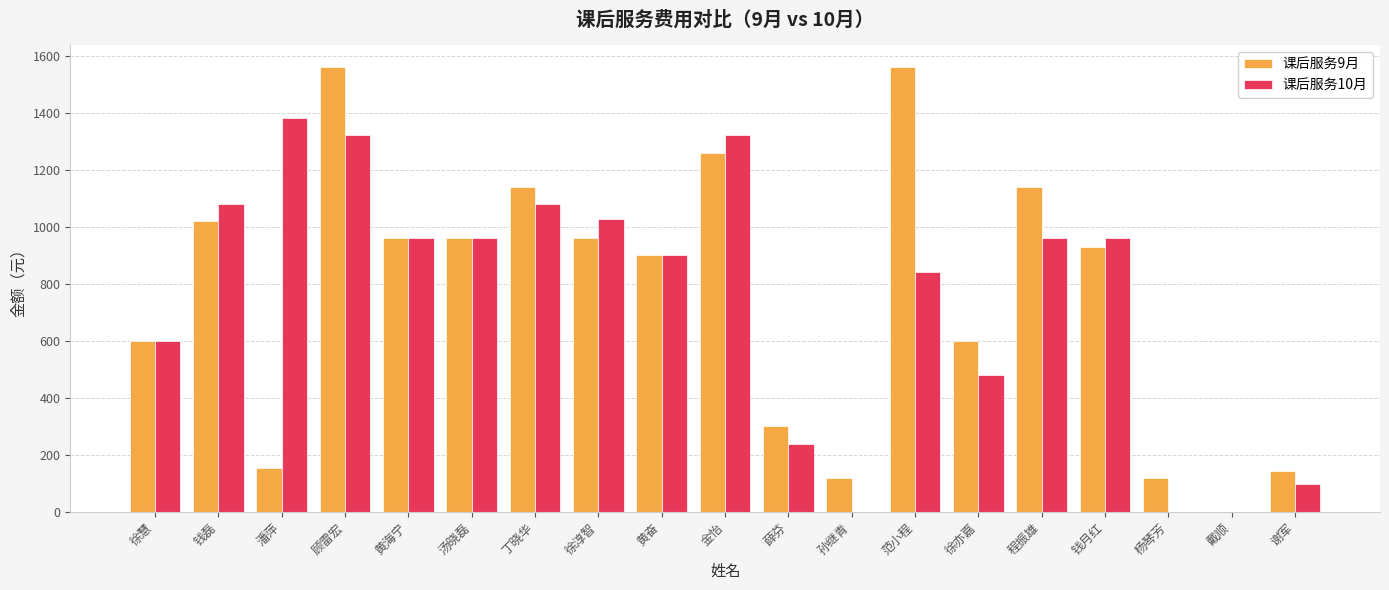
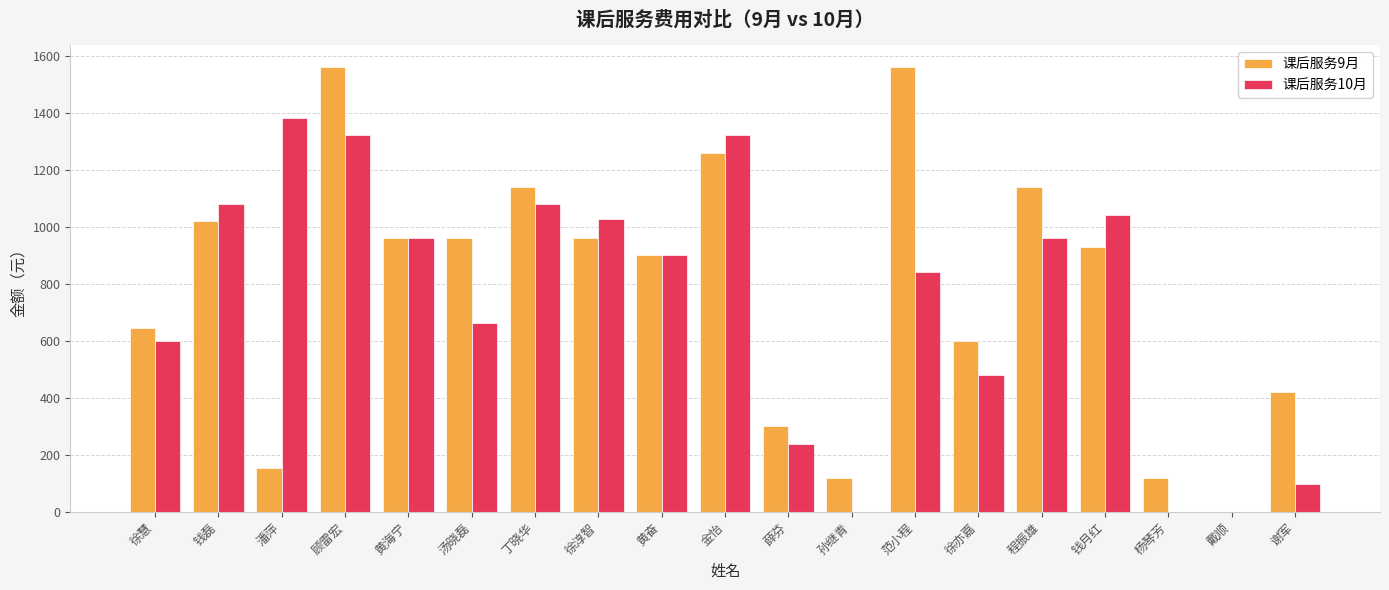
  {
    "课后服务9月": {
-     "徐慧": 600,
+     "徐慧": 650,
      "钱磊": 1020,
      "潘萍": 160,
      "顾雷宏": 1560,
      "黄海宁": 960,
      "汤晓磊": 960,
      "丁晓华": 1140,
      "徐淳智": 960,
      "黄奋": 900,
      "金怡": 1260,
      "薛芬": 300,
      "孙继青": 120,
      "范小程": 1560,
      "徐亦嘉": 600,
      "程振雄": 1140,
      "钱月红": 930,
      "杨琴芳": 120,
      "戴顺": 0,
-     "谢军": 150
+     "谢军": 420
    },
    "课后服务10月": {
      "徐慧": 600,
      "钱磊": 1080,
      "潘萍": 1380,
      "顾雷宏": 1320,
      "黄海宁": 960,
-     "汤晓磊": 960,
+     "汤晓磊": 660,
      "丁晓华": 1080,
      "徐淳智": 1030,
      "黄奋": 900,
      "金怡": 1320,
      "薛芬": 240,
      "孙继青": 0,
      "范小程": 840,
      "徐亦嘉": 480,
      "程振雄": 960,
-     "钱月红": 960,
+     "钱月红": 1040,
      "杨琴芳": 0,
      "戴顺": 0,
      "谢军": 100
    }
  }
